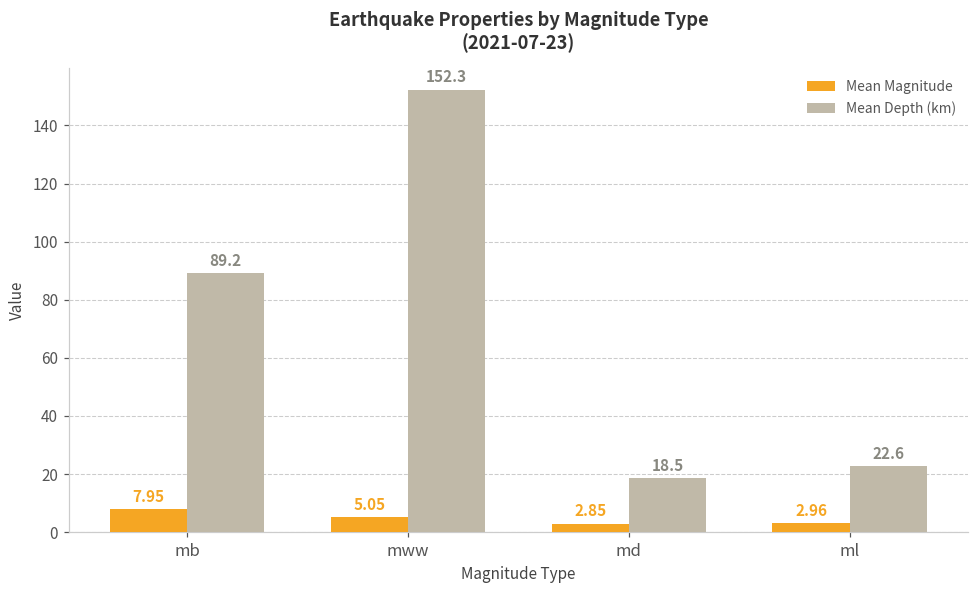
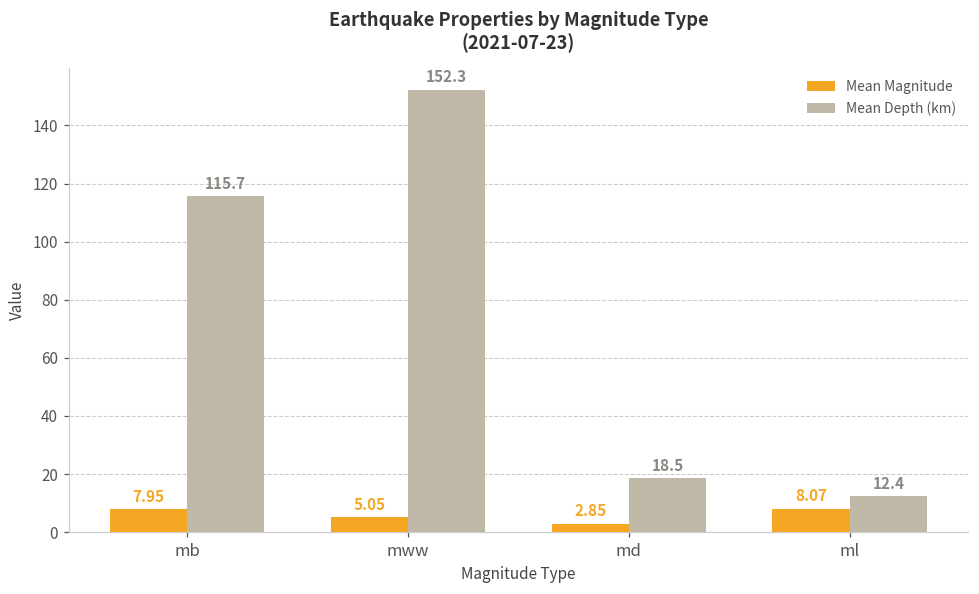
  {
    "Mean Magnitude": {
      "mb": 7.95,
      "mww": 5.05,
      "md": 2.85,
-     "ml": 2.96
+     "ml": 8.07
    },
    "Mean Depth (km)": {
-     "mb": 89.2,
+     "mb": 115.7,
      "mww": 152.3,
      "md": 18.5,
-     "ml": 22.6
+     "ml": 12.4
    }
  }
